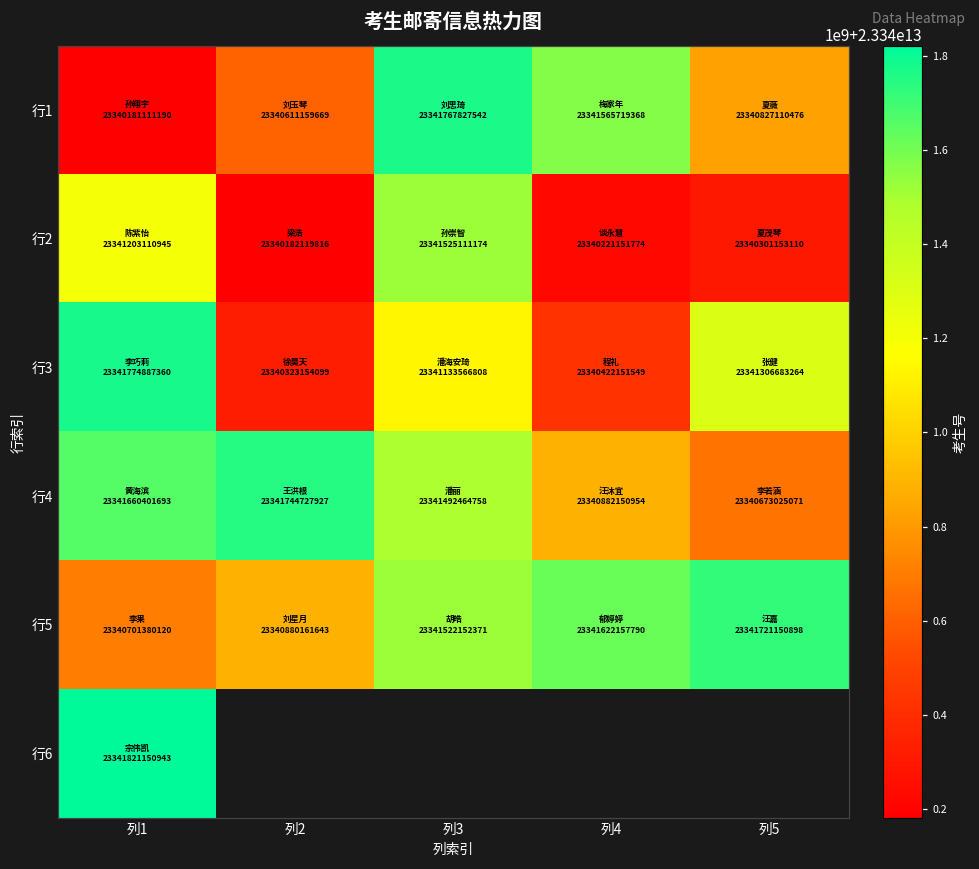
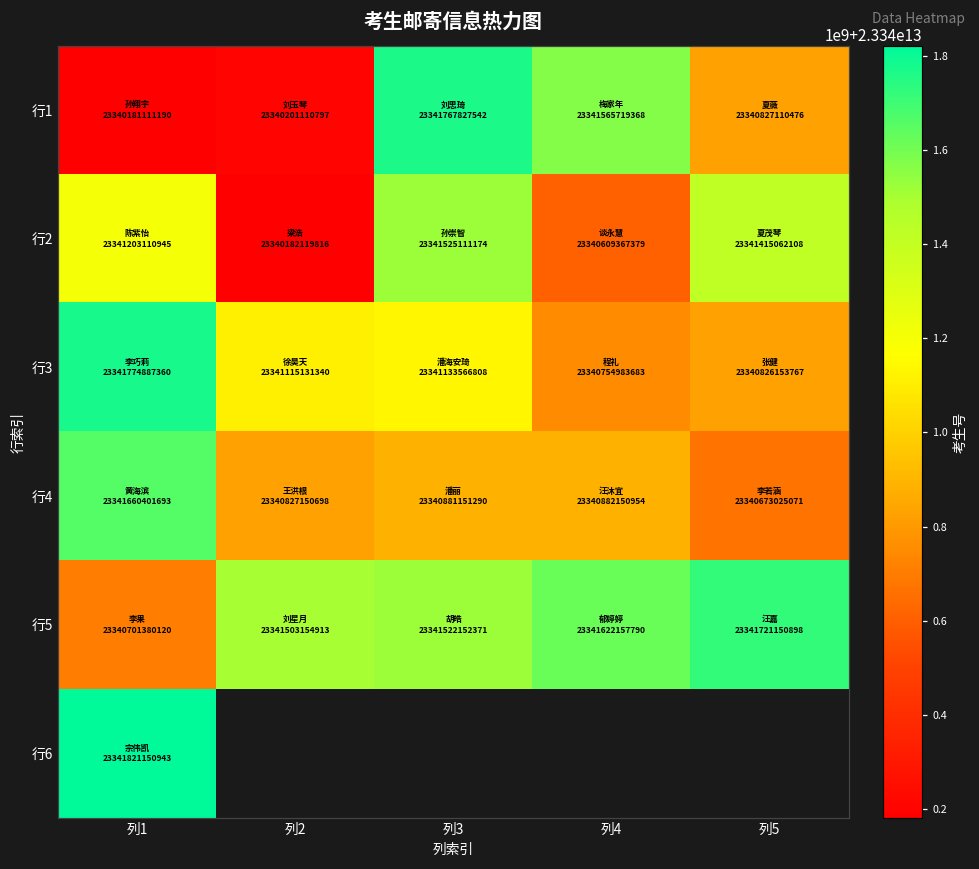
  {
    "行1": {
      "列1": 23340181111190,
-     "列2": 23340611159669,
+     "列2": 23340201110797,
      "列3": 23341767827542,
      "列4": 23341565719368,
      "列5": 23340827110476
    },
    "行2": {
      "列1": 23341203110945,
      "列2": 23340182119816,
      "列3": 23341525111174,
-     "列4": 23340221151774,
-     "列5": 23340301153110
+     "列4": 23340609367379,
+     "列5": 23341415062108
    },
    "行3": {
      "列1": 23341774887360,
-     "列2": 23340323154099,
+     "列2": 23341115131340,
      "列3": 23341133566808,
-     "列4": 23340422151549,
-     "列5": 23341306683264
+     "列4": 23340754983683,
+     "列5": 23340826153767
    },
    "行4": {
      "列1": 23341660401693,
-     "列2": 23341744727927,
-     "列3": 23341492464758,
+     "列2": 23340827150698,
+     "列3": 23340881151290,
      "列4": 23340882150954,
      "列5": 23340673025071
    },
    "行5": {
      "列1": 23340701380120,
-     "列2": 23340880161643,
+     "列2": 23341503154913,
      "列3": 23341522152371,
      "列4": 23341622157790,
      "列5": 23341721150898
    },
    "行6": {
      "列1": 23341821150943
    }
  }
